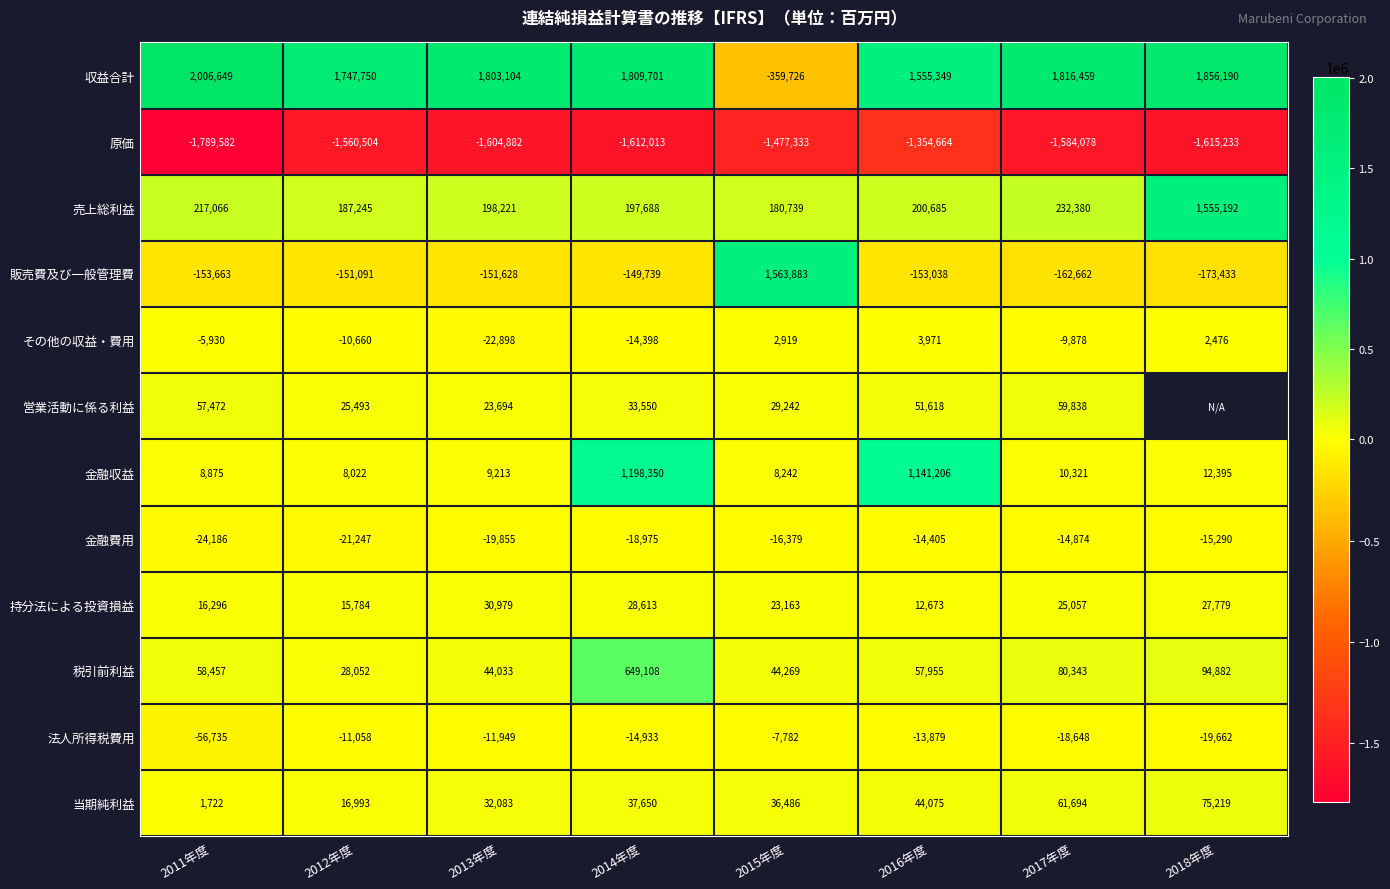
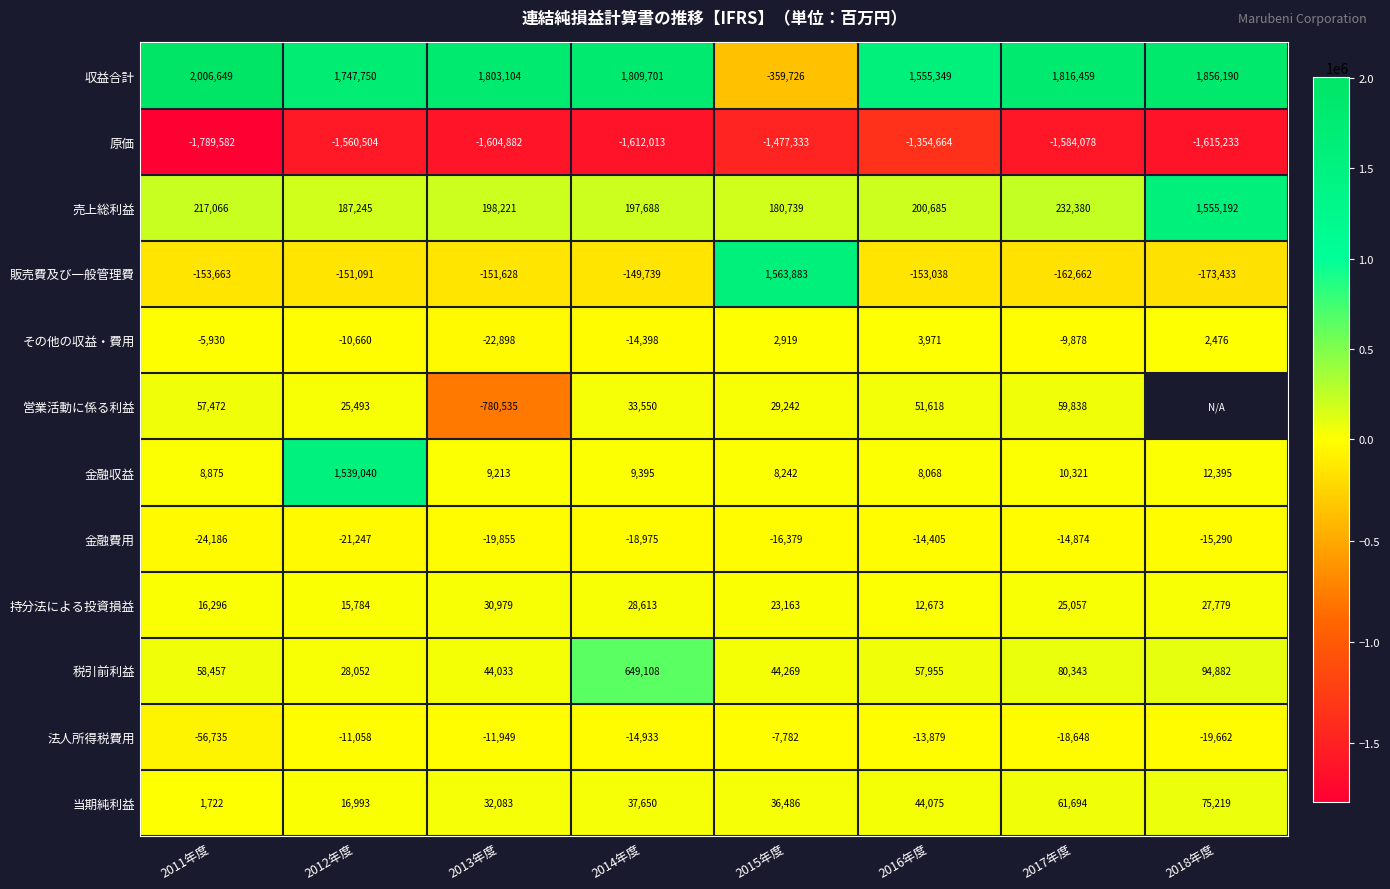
  {
    "収益合計": {
      "2011年度": "2,006,649",
      "2012年度": "1,747,750",
      "2013年度": "1,803,104",
      "2014年度": "1,809,701",
      "2015年度": "-359,726",
      "2016年度": "1,555,349",
      "2017年度": "1,816,459",
      "2018年度": "1,856,190"
    },
    "原価": {
      "2011年度": "-1,789,582",
      "2012年度": "-1,560,504",
      "2013年度": "-1,604,882",
      "2014年度": "-1,612,013",
      "2015年度": "-1,477,333",
      "2016年度": "-1,354,664",
      "2017年度": "-1,584,078",
      "2018年度": "-1,615,233"
    },
    "売上総利益": {
      "2011年度": "217,066",
      "2012年度": "187,245",
      "2013年度": "198,221",
      "2014年度": "197,688",
      "2015年度": "180,739",
      "2016年度": "200,685",
      "2017年度": "232,380",
      "2018年度": "1,555,192"
    },
    "販売費及び一般管理費": {
      "2011年度": "-153,663",
      "2012年度": "-151,091",
      "2013年度": "-151,628",
      "2014年度": "-149,739",
      "2015年度": "1,563,883",
      "2016年度": "-153,038",
      "2017年度": "-162,662",
      "2018年度": "-173,433"
    },
    "その他の収益・費用": {
      "2011年度": "-5,930",
      "2012年度": "-10,660",
      "2013年度": "-22,898",
      "2014年度": "-14,398",
      "2015年度": "2,919",
      "2016年度": "3,971",
      "2017年度": "-9,878",
      "2018年度": "2,476"
    },
    "営業活動に係る利益": {
      "2011年度": "57,472",
      "2012年度": "25,493",
-     "2013年度": "23,694",
+     "2013年度": "-780,535",
      "2014年度": "33,550",
      "2015年度": "29,242",
      "2016年度": "51,618",
      "2017年度": "59,838"
    },
    "金融収益": {
      "2011年度": "8,875",
-     "2012年度": "8,022",
+     "2012年度": "1,539,040",
      "2013年度": "9,213",
-     "2014年度": "1,198,350",
+     "2014年度": "9,395",
      "2015年度": "8,242",
-     "2016年度": "1,141,206",
+     "2016年度": "8,068",
      "2017年度": "10,321",
      "2018年度": "12,395"
    },
    "金融費用": {
      "2011年度": "-24,186",
      "2012年度": "-21,247",
      "2013年度": "-19,855",
      "2014年度": "-18,975",
      "2015年度": "-16,379",
      "2016年度": "-14,405",
      "2017年度": "-14,874",
      "2018年度": "-15,290"
    },
    "持分法による投資損益": {
      "2011年度": "16,296",
      "2012年度": "15,784",
      "2013年度": "30,979",
      "2014年度": "28,613",
      "2015年度": "23,163",
      "2016年度": "12,673",
      "2017年度": "25,057",
      "2018年度": "27,779"
    },
    "税引前利益": {
      "2011年度": "58,457",
      "2012年度": "28,052",
      "2013年度": "44,033",
      "2014年度": "649,108",
      "2015年度": "44,269",
      "2016年度": "57,955",
      "2017年度": "80,343",
      "2018年度": "94,882"
    },
    "法人所得税費用": {
      "2011年度": "-56,735",
      "2012年度": "-11,058",
      "2013年度": "-11,949",
      "2014年度": "-14,933",
      "2015年度": "-7,782",
      "2016年度": "-13,879",
      "2017年度": "-18,648",
      "2018年度": "-19,662"
    },
    "当期純利益": {
      "2011年度": "1,722",
      "2012年度": "16,993",
      "2013年度": "32,083",
      "2014年度": "37,650",
      "2015年度": "36,486",
      "2016年度": "44,075",
      "2017年度": "61,694",
      "2018年度": "75,219"
    }
  }
